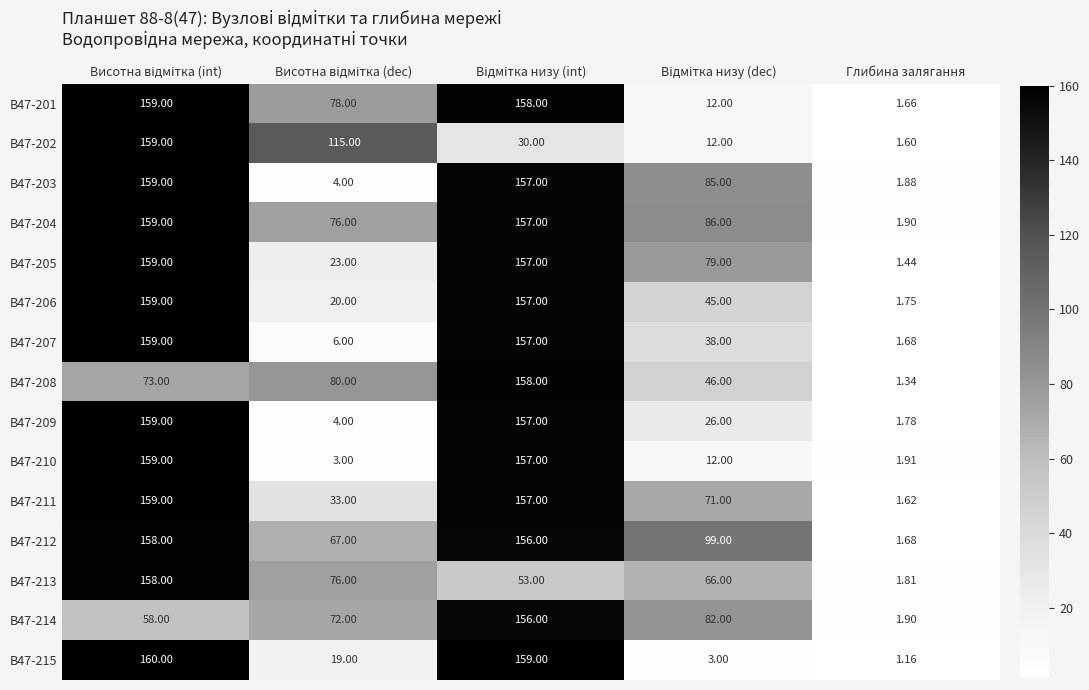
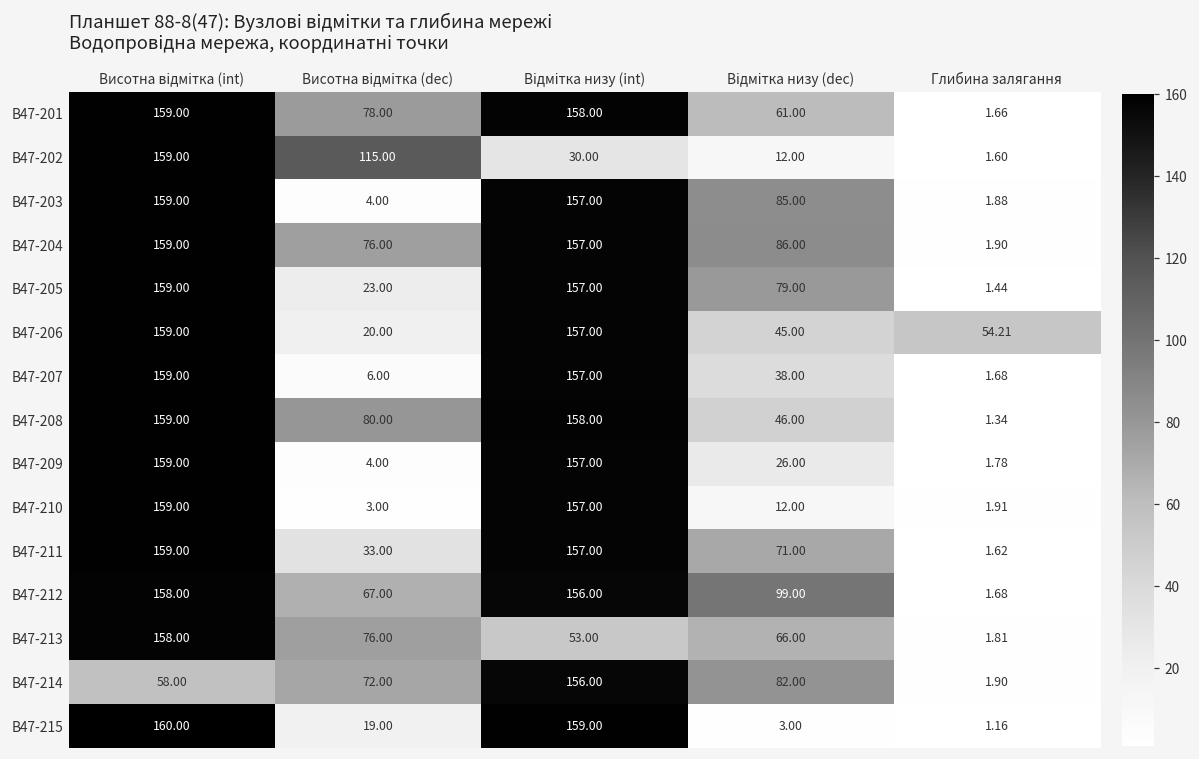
  {
    "В47-201": {
      "Висотна відмітка (int)": 159.00,
      "Висотна відмітка (dec)": 78.00,
      "Відмітка низу (int)": 158.00,
-     "Відмітка низу (dec)": 12.00,
+     "Відмітка низу (dec)": 61.00,
      "Глибина залягання": 1.66
    },
    "В47-202": {
      "Висотна відмітка (int)": 159.00,
      "Висотна відмітка (dec)": 115.00,
      "Відмітка низу (int)": 30.00,
      "Відмітка низу (dec)": 12.00,
      "Глибина залягання": 1.60
    },
    "В47-203": {
      "Висотна відмітка (int)": 159.00,
      "Висотна відмітка (dec)": 4.00,
      "Відмітка низу (int)": 157.00,
      "Відмітка низу (dec)": 85.00,
      "Глибина залягання": 1.88
    },
    "В47-204": {
      "Висотна відмітка (int)": 159.00,
      "Висотна відмітка (dec)": 76.00,
      "Відмітка низу (int)": 157.00,
      "Відмітка низу (dec)": 86.00,
      "Глибина залягання": 1.90
    },
    "В47-205": {
      "Висотна відмітка (int)": 159.00,
      "Висотна відмітка (dec)": 23.00,
      "Відмітка низу (int)": 157.00,
      "Відмітка низу (dec)": 79.00,
      "Глибина залягання": 1.44
    },
    "В47-206": {
      "Висотна відмітка (int)": 159.00,
      "Висотна відмітка (dec)": 20.00,
      "Відмітка низу (int)": 157.00,
      "Відмітка низу (dec)": 45.00,
-     "Глибина залягання": 1.75
+     "Глибина залягання": 54.21
    },
    "В47-207": {
      "Висотна відмітка (int)": 159.00,
      "Висотна відмітка (dec)": 6.00,
      "Відмітка низу (int)": 157.00,
      "Відмітка низу (dec)": 38.00,
      "Глибина залягання": 1.68
    },
    "В47-208": {
-     "Висотна відмітка (int)": 73.00,
+     "Висотна відмітка (int)": 159.00,
      "Висотна відмітка (dec)": 80.00,
      "Відмітка низу (int)": 158.00,
      "Відмітка низу (dec)": 46.00,
      "Глибина залягання": 1.34
    },
    "В47-209": {
      "Висотна відмітка (int)": 159.00,
      "Висотна відмітка (dec)": 4.00,
      "Відмітка низу (int)": 157.00,
      "Відмітка низу (dec)": 26.00,
      "Глибина залягання": 1.78
    },
    "В47-210": {
      "Висотна відмітка (int)": 159.00,
      "Висотна відмітка (dec)": 3.00,
      "Відмітка низу (int)": 157.00,
      "Відмітка низу (dec)": 12.00,
      "Глибина залягання": 1.91
    },
    "В47-211": {
      "Висотна відмітка (int)": 159.00,
      "Висотна відмітка (dec)": 33.00,
      "Відмітка низу (int)": 157.00,
      "Відмітка низу (dec)": 71.00,
      "Глибина залягання": 1.62
    },
    "В47-212": {
      "Висотна відмітка (int)": 158.00,
      "Висотна відмітка (dec)": 67.00,
      "Відмітка низу (int)": 156.00,
      "Відмітка низу (dec)": 99.00,
      "Глибина залягання": 1.68
    },
    "В47-213": {
      "Висотна відмітка (int)": 158.00,
      "Висотна відмітка (dec)": 76.00,
      "Відмітка низу (int)": 53.00,
      "Відмітка низу (dec)": 66.00,
      "Глибина залягання": 1.81
    },
    "В47-214": {
      "Висотна відмітка (int)": 58.00,
      "Висотна відмітка (dec)": 72.00,
      "Відмітка низу (int)": 156.00,
      "Відмітка низу (dec)": 82.00,
      "Глибина залягання": 1.90
    },
    "В47-215": {
      "Висотна відмітка (int)": 160.00,
      "Висотна відмітка (dec)": 19.00,
      "Відмітка низу (int)": 159.00,
      "Відмітка низу (dec)": 3.00,
      "Глибина залягання": 1.16
    }
  }
